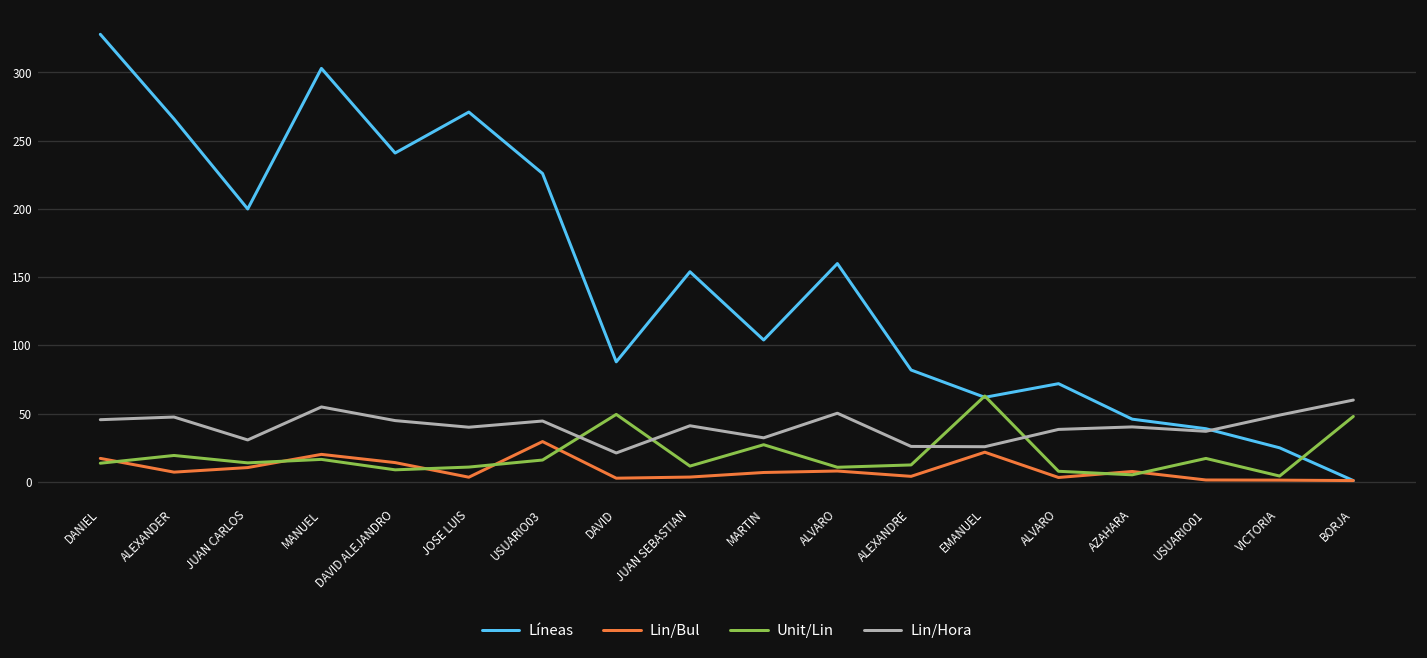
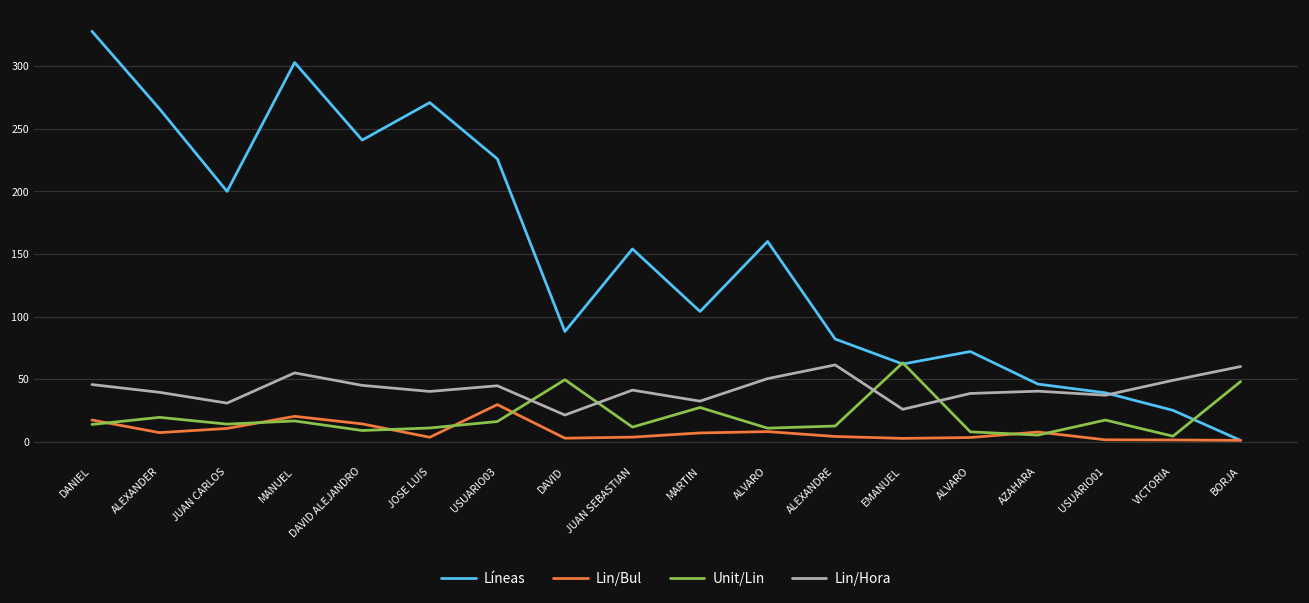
  {
    "Líneas": {
      "DANIEL": 328,
      "ALEXANDER": 266,
      "JUAN CARLOS": 200,
      "MANUEL": 303,
      "DAVID ALEJANDRO": 241,
      "JOSE LUIS": 271,
      "USUARIO03": 226,
      "DAVID": 88,
      "JUAN SEBASTIAN": 154,
      "MARTIN": 104,
      "ALEXANDRE": 82,
      "AZAHARA": 46,
      "VICTORIA": 25
    },
    "Lin/Bul": {
      "DANIEL": 17,
      "ALEXANDER": 7,
      "JUAN CARLOS": 11,
      "MANUEL": 20,
      "DAVID ALEJANDRO": 14,
      "JOSE LUIS": 3,
      "USUARIO03": 30,
      "DAVID": 3,
      "JUAN SEBASTIAN": 4,
      "MARTIN": 7,
      "ALEXANDRE": 4,
-     "EMANUEL": 22,
+     "EMANUEL": 3,
      "AZAHARA": 8,
      "USUARIO01": 1,
      "VICTORIA": 1
    },
    "Unit/Lin": {
      "DANIEL": 14,
      "ALEXANDER": 19,
      "JUAN CARLOS": 14,
      "MANUEL": 17,
      "DAVID ALEJANDRO": 9,
      "JOSE LUIS": 11,
      "USUARIO03": 16,
      "DAVID": 49,
      "JUAN SEBASTIAN": 12,
      "MARTIN": 27,
      "ALEXANDRE": 12,
      "AZAHARA": 5,
      "USUARIO01": 17,
      "VICTORIA": 4,
      "BORJA": 48
    },
    "Lin/Hora": {
      "DANIEL": 46,
-     "ALEXANDER": 48,
+     "ALEXANDER": 39,
      "JUAN CARLOS": 31,
      "MANUEL": 55,
      "DAVID ALEJANDRO": 45,
      "JOSE LUIS": 40,
      "USUARIO03": 45,
      "DAVID": 21,
      "JUAN SEBASTIAN": 41,
      "MARTIN": 32,
-     "ALEXANDRE": 26,
+     "ALEXANDRE": 61,
      "EMANUEL": 26,
      "AZAHARA": 40,
      "VICTORIA": 49,
      "BORJA": 60
    }
  }
